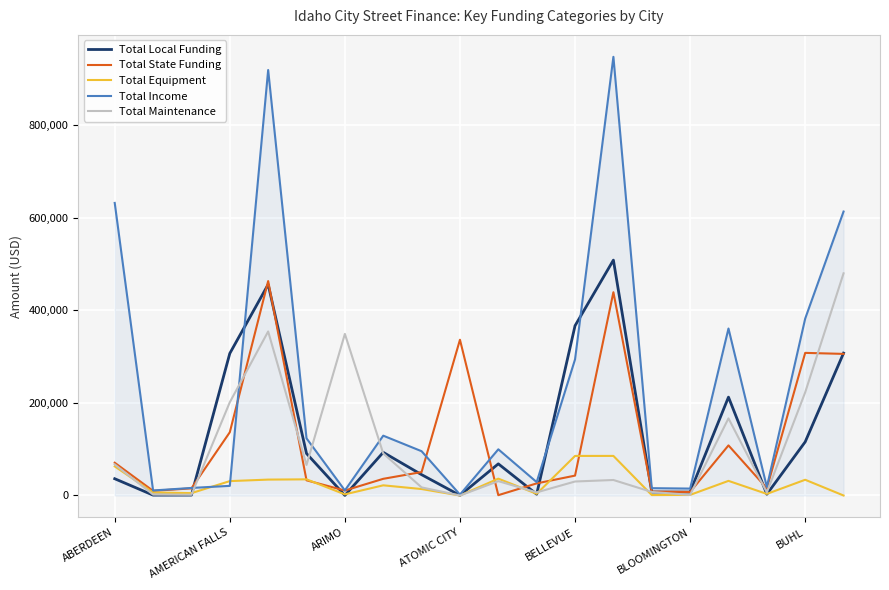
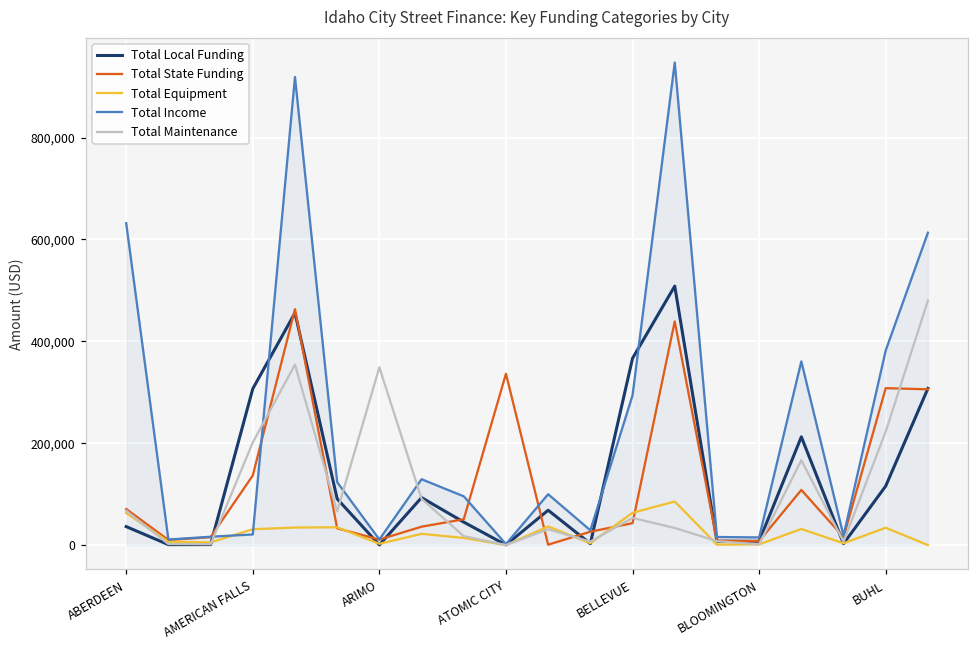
  {
    "Total Local Funding": {
      "ABERDEEN": "40,000",
      "AMERICAN FALLS": "310,000",
      "BELLEVUE": "370,000",
      "BUHL": "120,000"
    },
    "Total State Funding": {
      "AMERICAN FALLS": "140,000",
      "ATOMIC CITY": "340,000",
      "BELLEVUE": "40,000",
      "BUHL": "310,000"
    },
    "Total Equipment": {
      "AMERICAN FALLS": "30,000",
-     "BELLEVUE": "90,000",
+     "BELLEVUE": "60,000",
      "BUHL": "30,000"
    },
    "Total Income": {
      "ABERDEEN": "630,000",
      "AMERICAN FALLS": "20,000",
      "BELLEVUE": "290,000",
      "BLOOMINGTON": "10,000",
      "BUHL": "380,000"
    },
    "Total Maintenance": {
      "AMERICAN FALLS": "200,000",
      "ARIMO": "350,000",
-     "BELLEVUE": "30,000",
+     "BELLEVUE": "50,000",
      "BUHL": "220,000"
    }
  }
